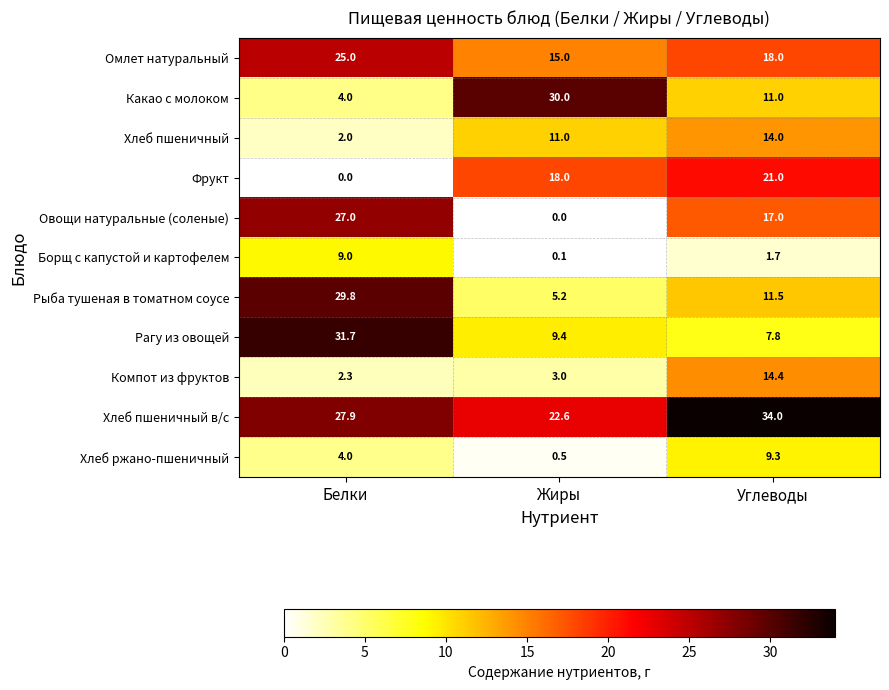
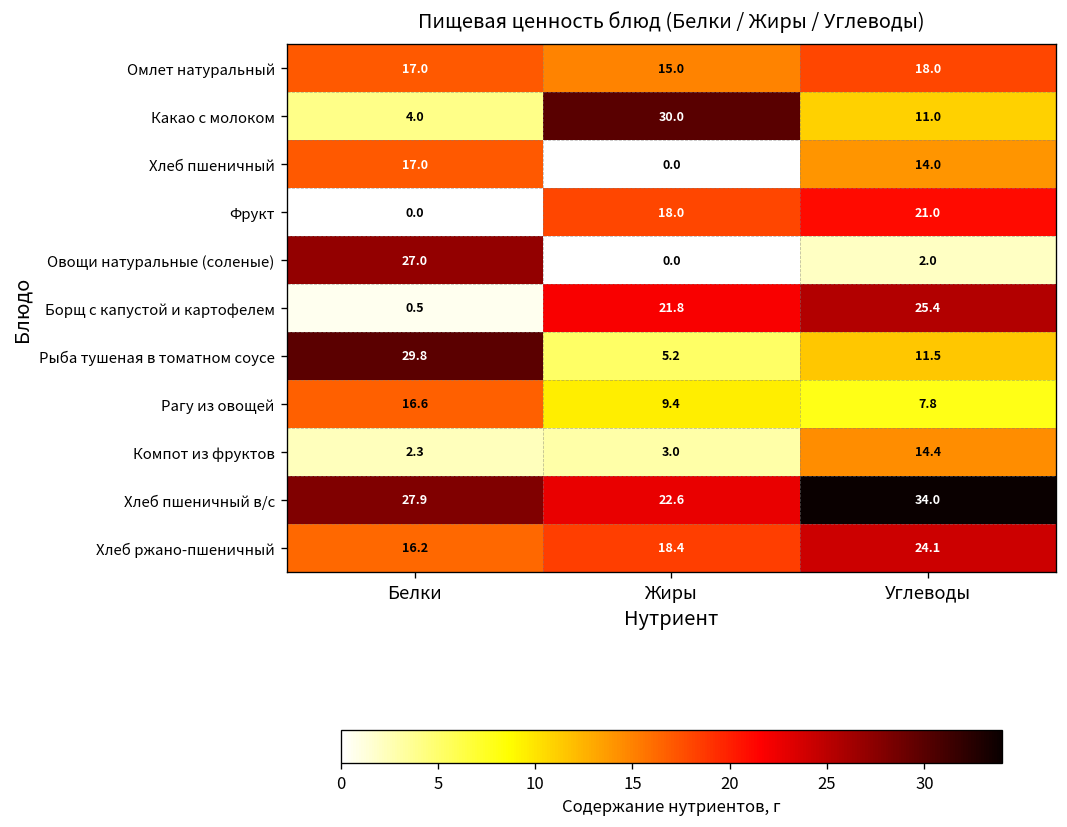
  {
    "Омлет натуральный": {
-     "Белки": 25.0,
+     "Белки": 17.0,
      "Жиры": 15.0,
      "Углеводы": 18.0
    },
    "Какао с молоком": {
      "Белки": 4.0,
      "Жиры": 30.0,
      "Углеводы": 11.0
    },
    "Хлеб пшеничный": {
-     "Белки": 2.0,
-     "Жиры": 11.0,
+     "Белки": 17.0,
+     "Жиры": 0.0,
      "Углеводы": 14.0
    },
    "Фрукт": {
      "Белки": 0.0,
      "Жиры": 18.0,
      "Углеводы": 21.0
    },
    "Овощи натуральные (соленые)": {
      "Белки": 27.0,
      "Жиры": 0.0,
-     "Углеводы": 17.0
+     "Углеводы": 2.0
    },
    "Борщ с капустой и картофелем": {
-     "Белки": 9.0,
-     "Жиры": 0.1,
-     "Углеводы": 1.7
+     "Белки": 0.5,
+     "Жиры": 21.8,
+     "Углеводы": 25.4
    },
    "Рыба тушеная в томатном соусе": {
      "Белки": 29.8,
      "Жиры": 5.2,
      "Углеводы": 11.5
    },
    "Рагу из овощей": {
-     "Белки": 31.7,
+     "Белки": 16.6,
      "Жиры": 9.4,
      "Углеводы": 7.8
    },
    "Компот из фруктов": {
      "Белки": 2.3,
      "Жиры": 3.0,
      "Углеводы": 14.4
    },
    "Хлеб пшеничный в/с": {
      "Белки": 27.9,
      "Жиры": 22.6,
      "Углеводы": 34.0
    },
    "Хлеб ржано-пшеничный": {
-     "Белки": 4.0,
-     "Жиры": 0.5,
-     "Углеводы": 9.3
+     "Белки": 16.2,
+     "Жиры": 18.4,
+     "Углеводы": 24.1
    }
  }
